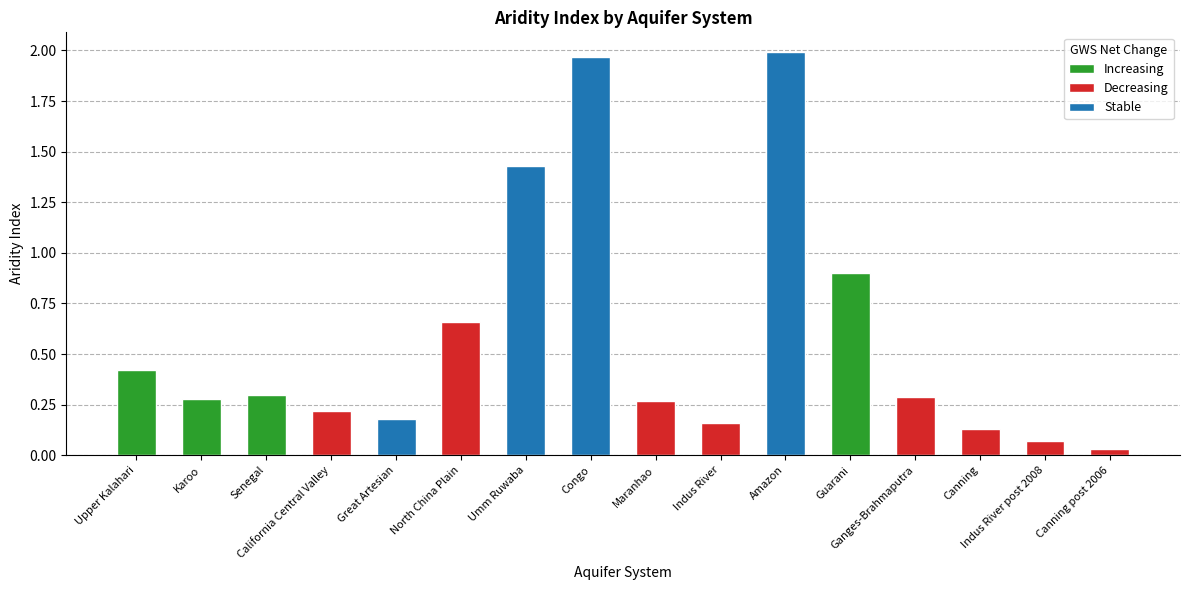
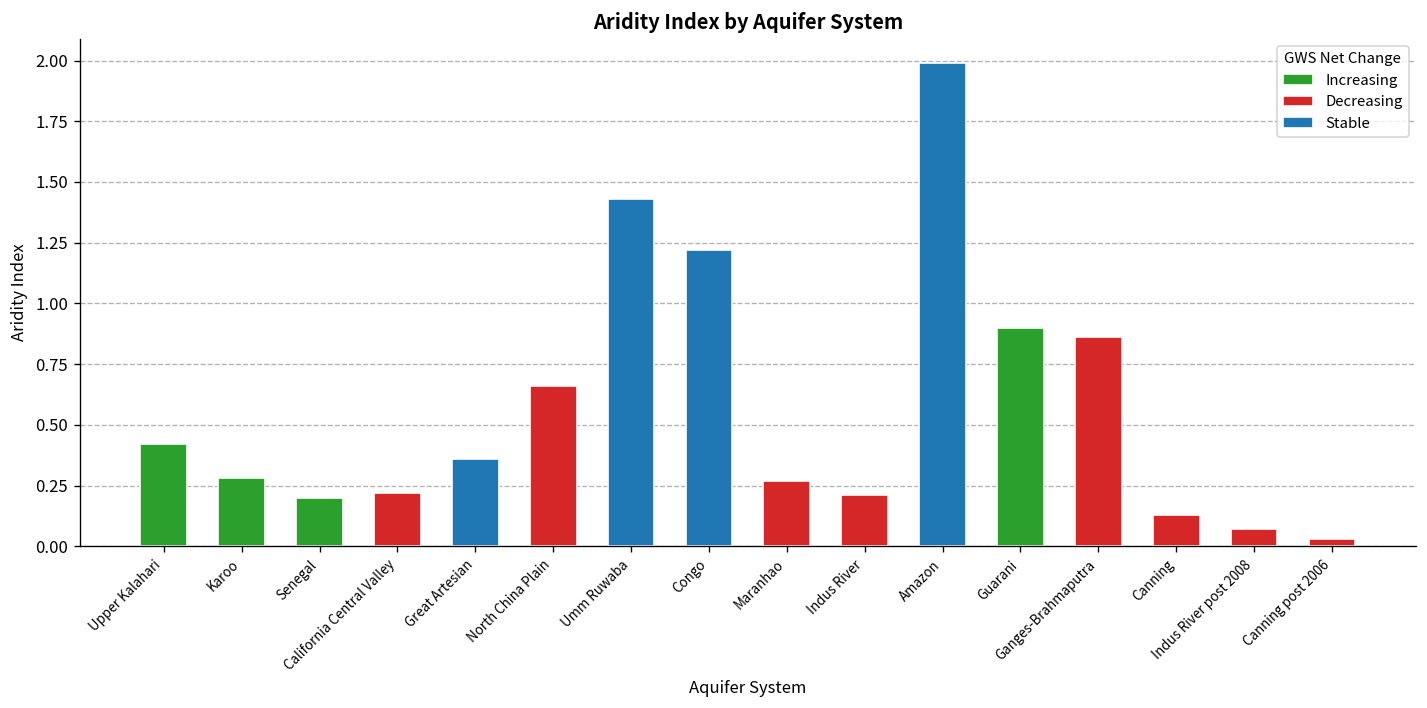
  {
    "Increasing": {
      "Upper Kalahari": 0.42,
      "Karoo": 0.28,
-     "Senegal": 0.3,
+     "Senegal": 0.2,
      "Guarani": 0.9
    },
    "Decreasing": {
      "California Central Valley": 0.22,
      "North China Plain": 0.66,
      "Maranhao": 0.27,
-     "Indus River": 0.16,
-     "Ganges-Brahmaputra": 0.29,
+     "Indus River": 0.21,
+     "Ganges-Brahmaputra": 0.86,
      "Canning": 0.13,
      "Indus River post 2008": 0.07,
      "Canning post 2006": 0.03
    },
    "Stable": {
-     "Great Artesian": 0.18,
+     "Great Artesian": 0.36,
      "Umm Ruwaba": 1.43,
-     "Congo": 1.97,
+     "Congo": 1.22,
      "Amazon": 1.99
    }
  }
